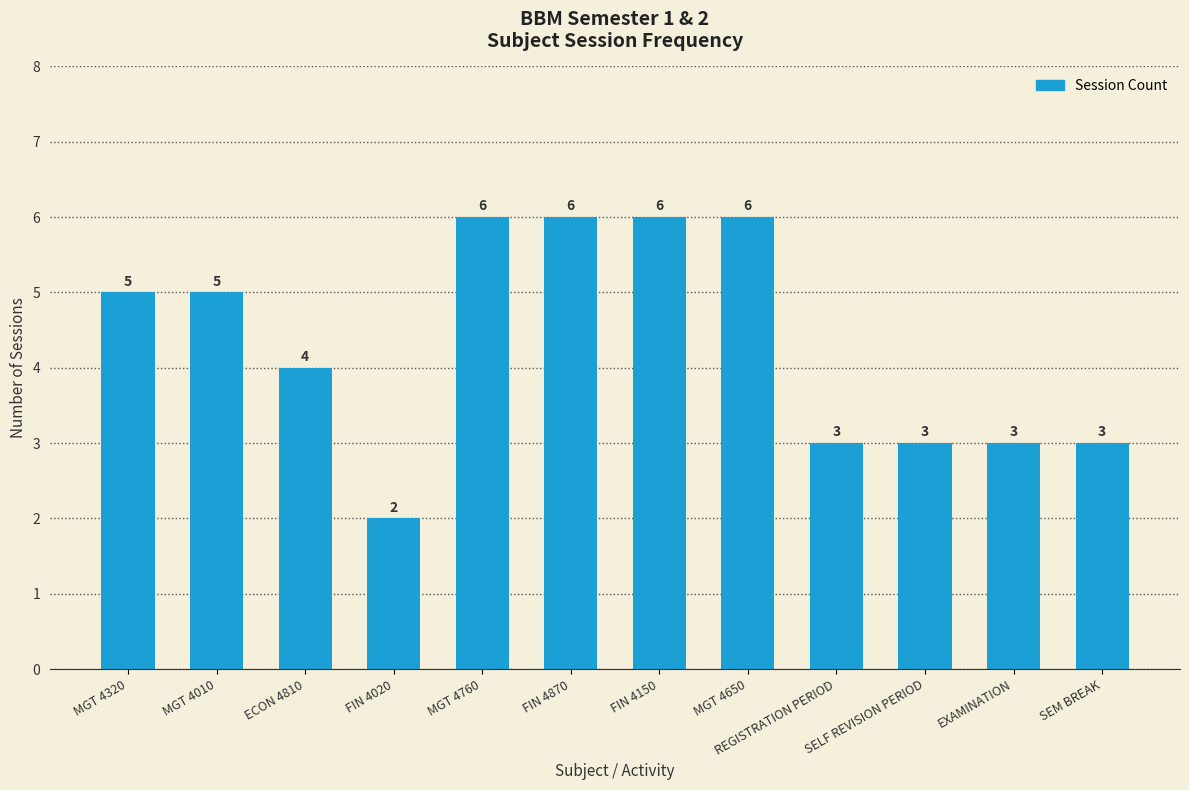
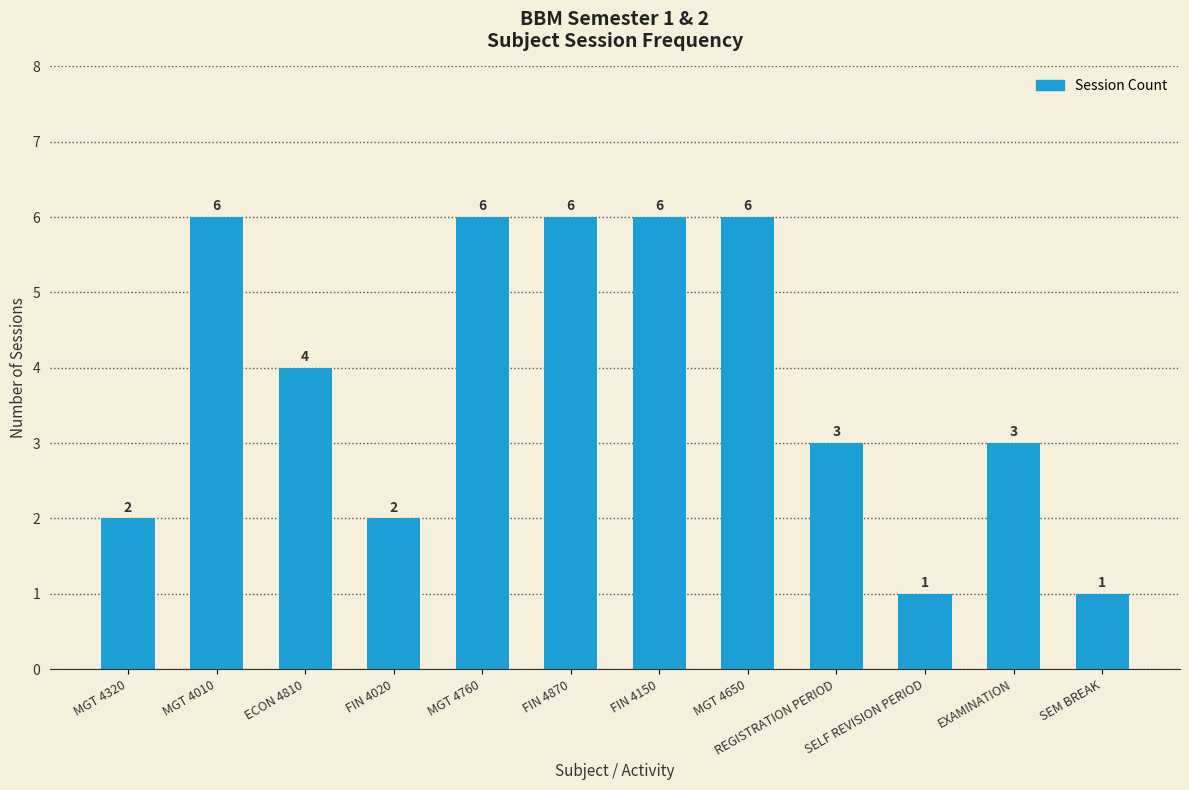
  {
-   "MGT 4320": 5,
-   "MGT 4010": 5,
+   "MGT 4320": 2,
+   "MGT 4010": 6,
    "ECON 4810": 4,
    "FIN 4020": 2,
    "MGT 4760": 6,
    "FIN 4870": 6,
    "FIN 4150": 6,
    "MGT 4650": 6,
    "REGISTRATION PERIOD": 3,
-   "SELF REVISION PERIOD": 3,
+   "SELF REVISION PERIOD": 1,
    "EXAMINATION": 3,
-   "SEM BREAK": 3
+   "SEM BREAK": 1
  }
